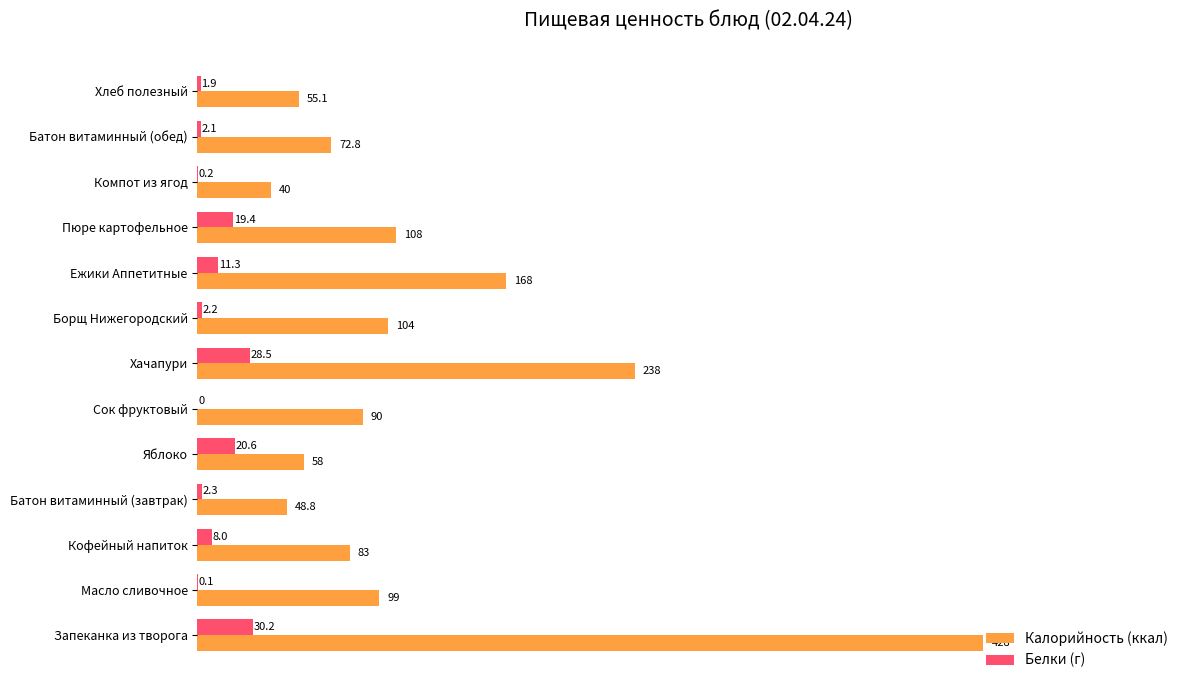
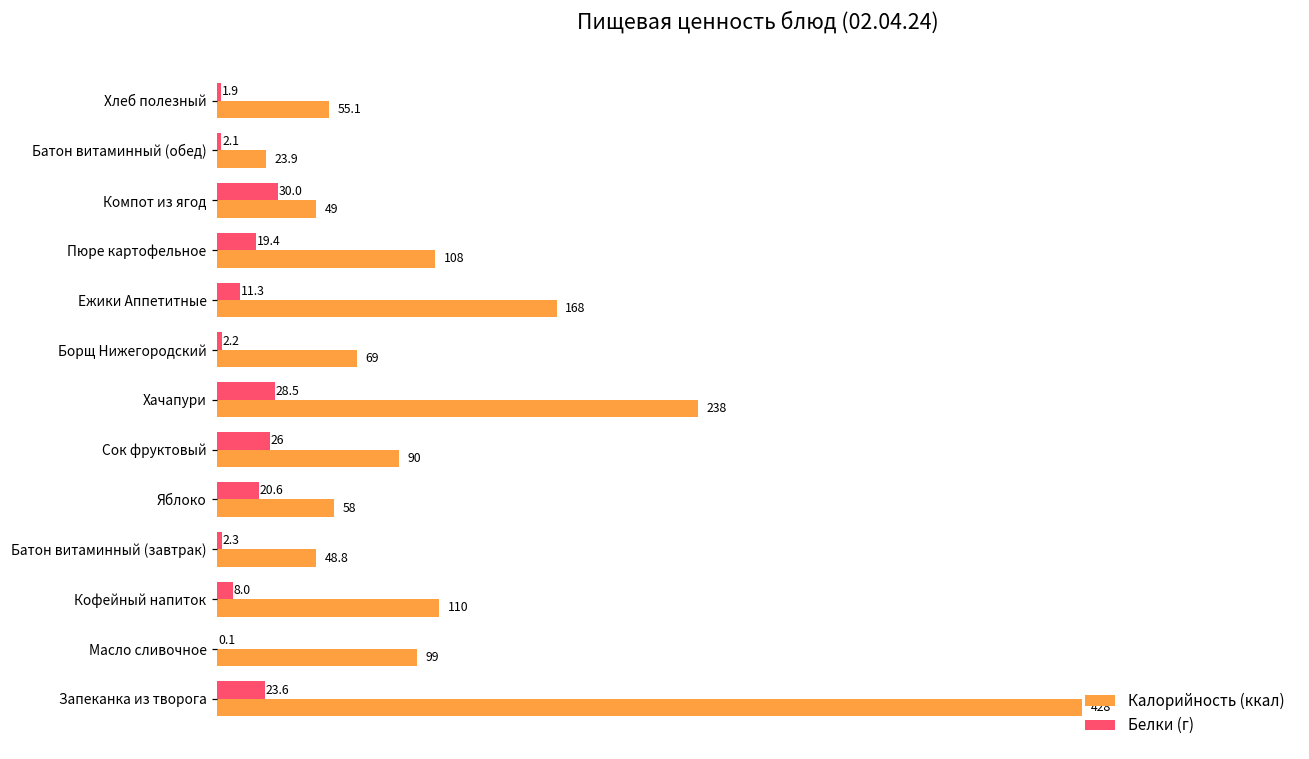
  {
    "Калорийность (ккал)": {
      "Хлеб полезный": 55.1,
-     "Батон витаминный (обед)": 72.8,
-     "Компот из ягод": 40,
+     "Батон витаминный (обед)": 23.9,
+     "Компот из ягод": 49,
      "Пюре картофельное": 108,
      "Ежики Аппетитные": 168,
-     "Борщ Нижегородский": 104,
+     "Борщ Нижегородский": 69,
      "Хачапури": 238,
      "Сок фруктовый": 90,
      "Яблоко": 58,
      "Батон витаминный (завтрак)": 48.8,
-     "Кофейный напиток": 83,
+     "Кофейный напиток": 110,
      "Масло сливочное": 99,
      "Запеканка из творога": 428
    },
    "Белки (г)": {
      "Хлеб полезный": 1.9,
      "Батон витаминный (обед)": 2.1,
-     "Компот из ягод": 0.2,
+     "Компот из ягод": 30.0,
      "Пюре картофельное": 19.4,
      "Ежики Аппетитные": 11.3,
      "Борщ Нижегородский": 2.2,
      "Хачапури": 28.5,
-     "Сок фруктовый": 0,
+     "Сок фруктовый": 26,
      "Яблоко": 20.6,
      "Батон витаминный (завтрак)": 2.3,
      "Кофейный напиток": 8.0,
      "Масло сливочное": 0.1,
-     "Запеканка из творога": 30.2
+     "Запеканка из творога": 23.6
    }
  }
